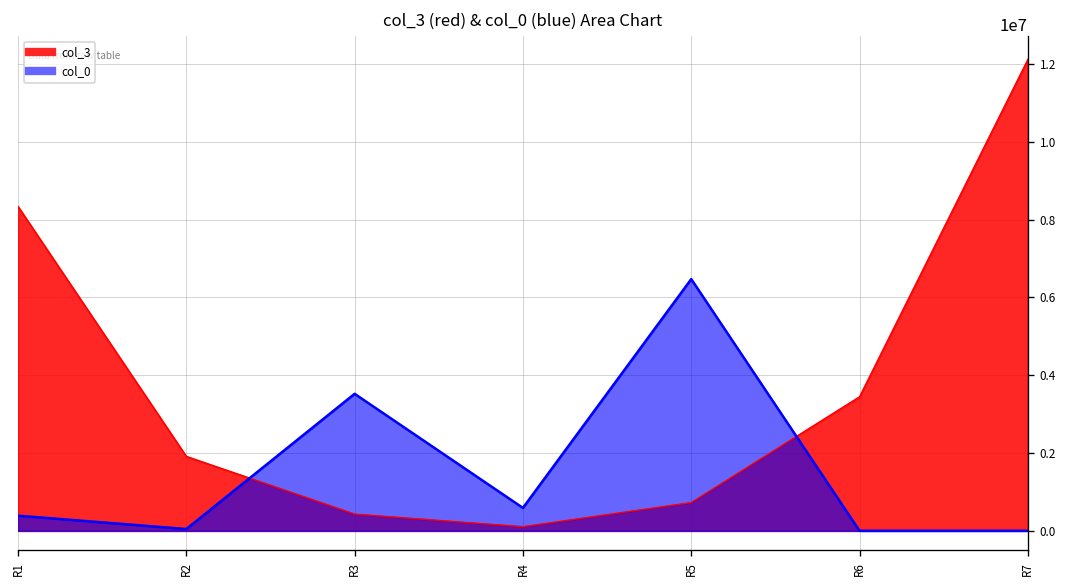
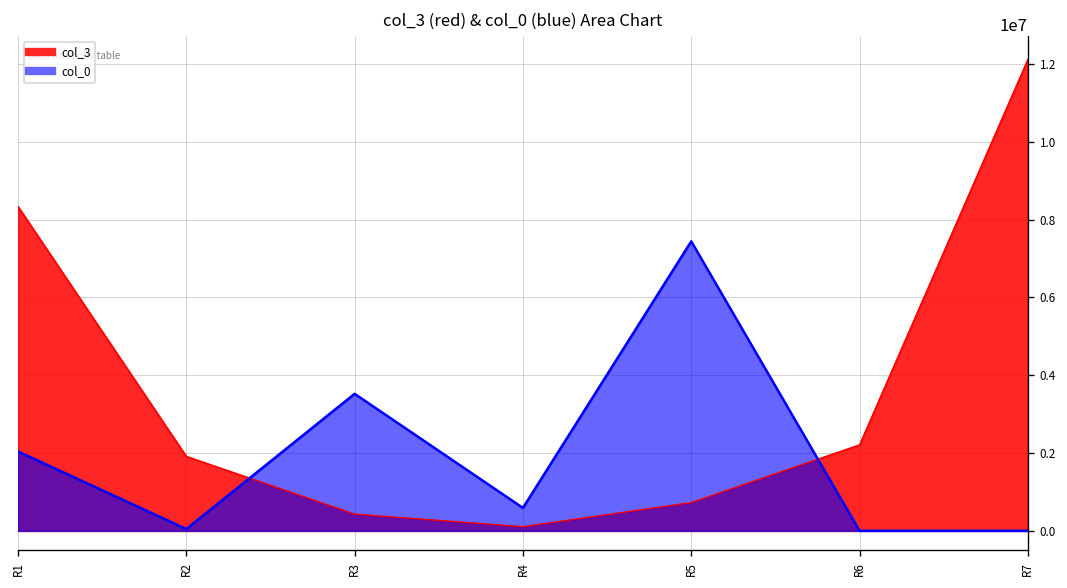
  {
    "col_3": {
      "R1": 8300000,
      "R2": 1900000,
      "R3": 400000,
      "R4": 100000,
      "R5": 700000,
-     "R6": 3400000,
+     "R6": 2200000,
      "R7": 12100000
    },
    "col_0": {
-     "R1": 400000,
+     "R1": 2000000,
      "R2": 0,
      "R3": 3500000,
      "R4": 600000,
-     "R5": 6500000,
+     "R5": 7400000,
      "R6": 0,
      "R7": 0
    }
  }
